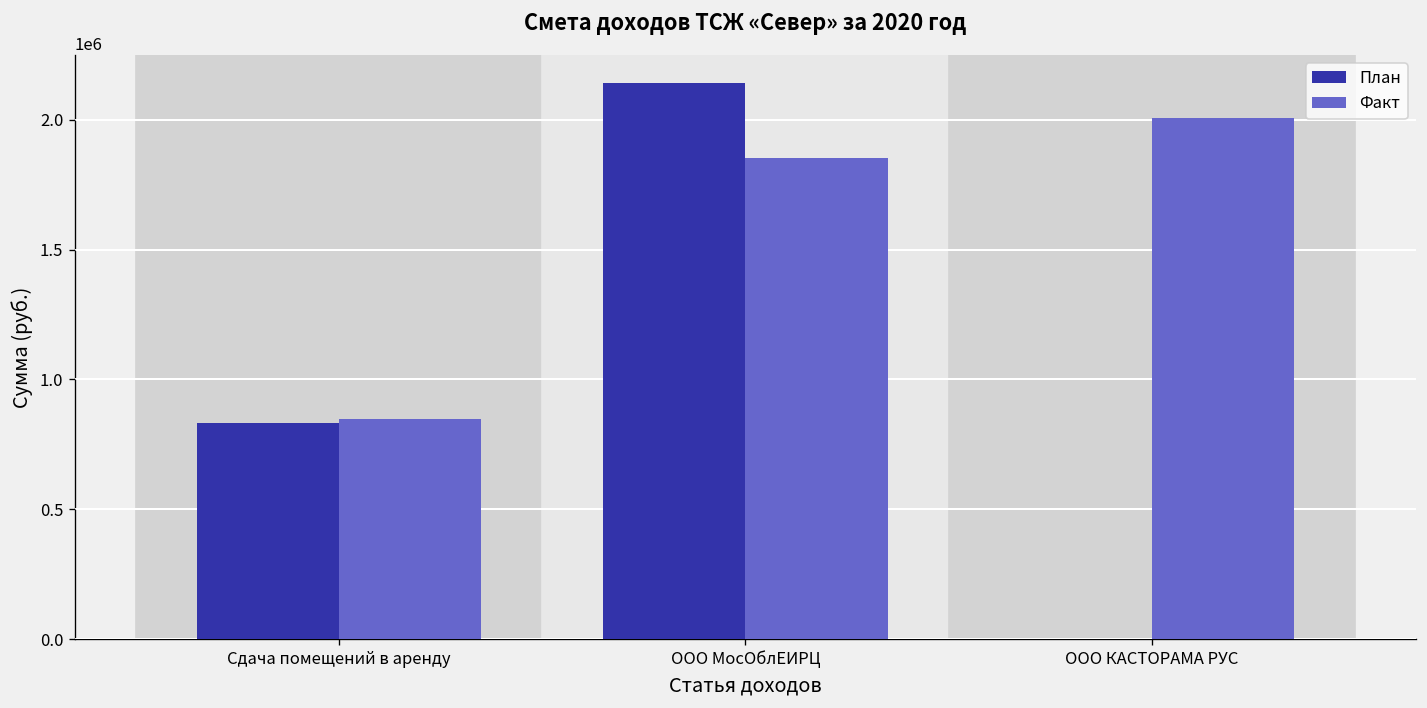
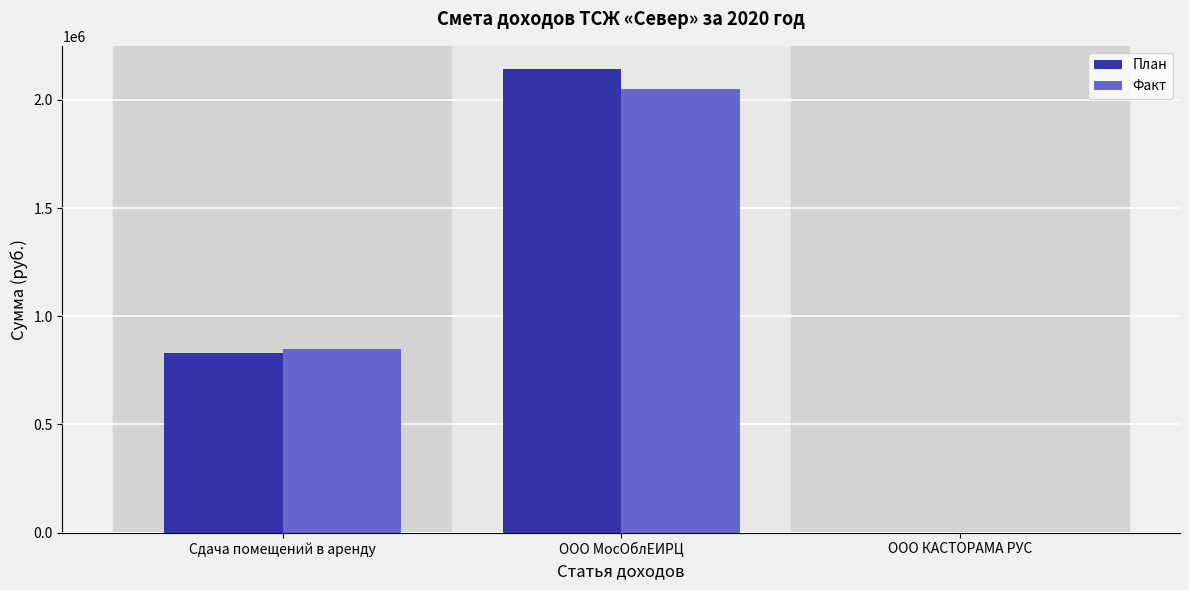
  {
    "План": {
      "Сдача помещений в аренду": 830000,
      "ООО МосОблЕИРЦ": 2140000
    },
    "Факт": {
      "Сдача помещений в аренду": 850000,
-     "ООО МосОблЕИРЦ": 1850000,
-     "ООО КАСТОРАМА РУС": 2010000
+     "ООО МосОблЕИРЦ": 2050000,
+     "ООО КАСТОРАМА РУС": 0
    }
  }
